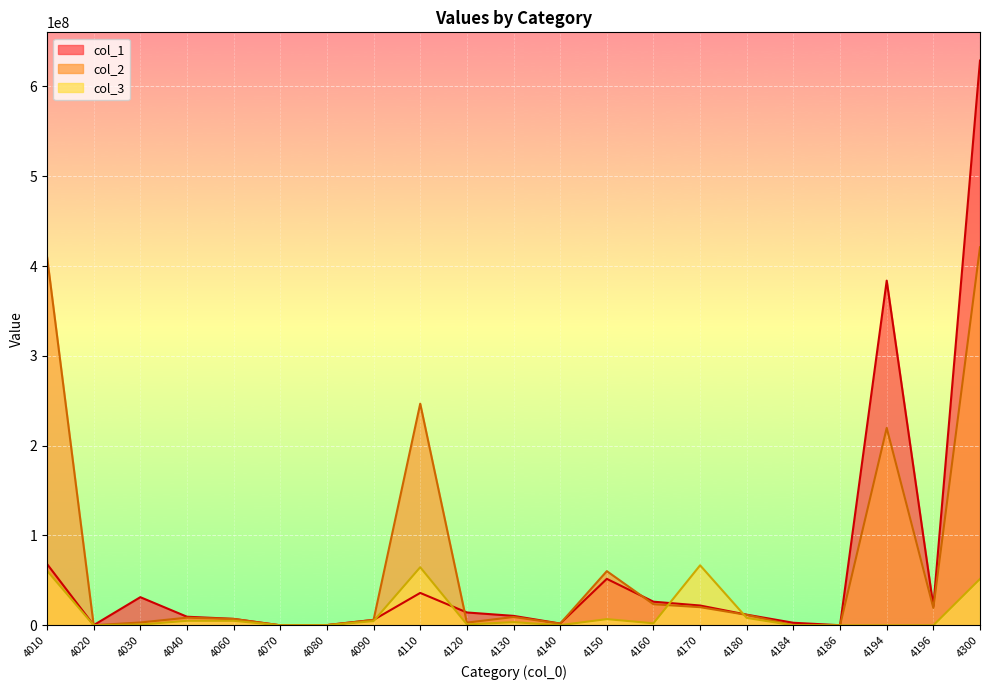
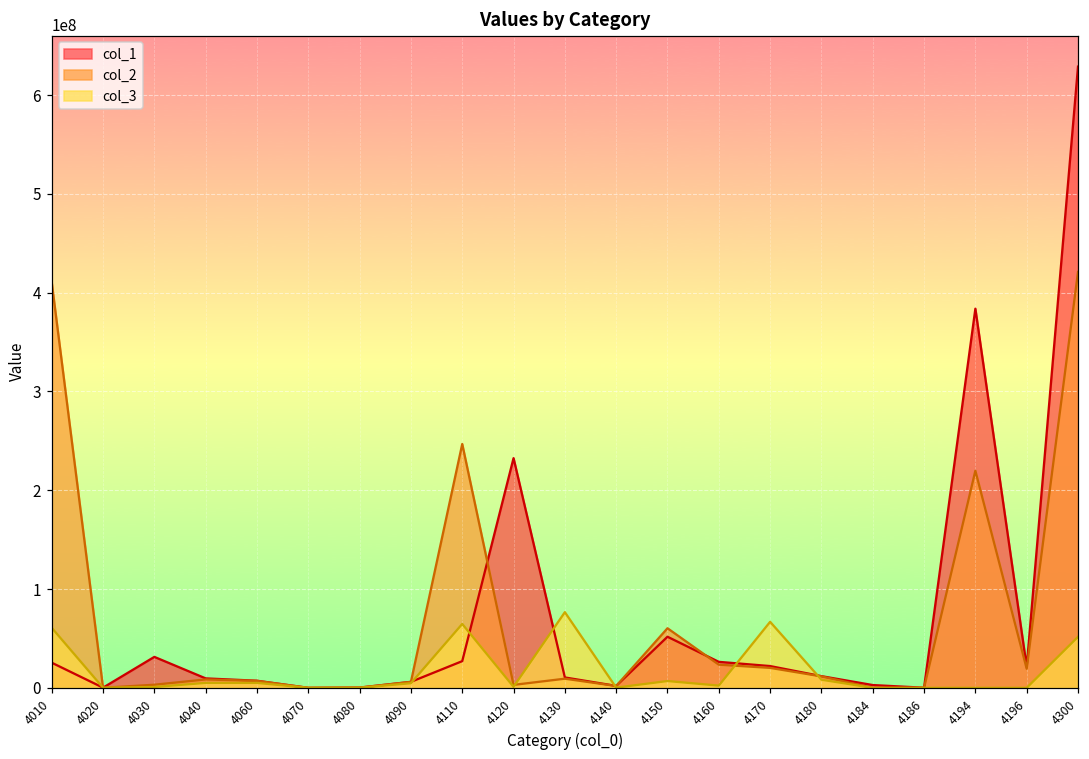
  {
    "col_1": {
-     "4010": 70000000,
+     "4010": 30000000,
      "4030": 30000000,
-     "4110": 40000000,
-     "4120": 10000000,
+     "4110": 30000000,
+     "4120": 230000000,
      "4150": 50000000,
      "4194": 380000000,
      "4300": 630000000
    },
    "col_2": {
      "4010": 410000000,
      "4110": 250000000,
      "4150": 60000000,
      "4194": 220000000,
      "4300": 420000000
    },
    "col_3": {
      "4010": 60000000,
      "4040": 10000000,
      "4110": 60000000,
-     "4130": 0,
+     "4130": 80000000,
      "4150": 10000000,
      "4160": 0,
      "4170": 70000000,
      "4180": 10000000,
      "4194": 0,
      "4196": 0,
      "4300": 50000000
    }
  }
